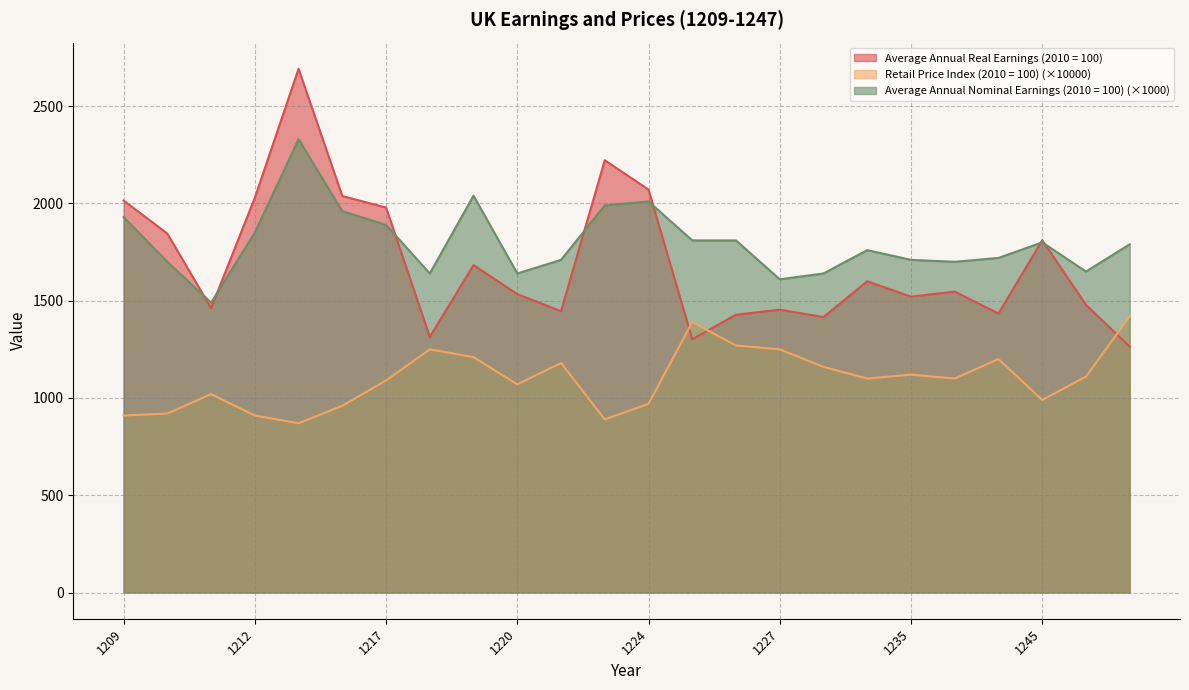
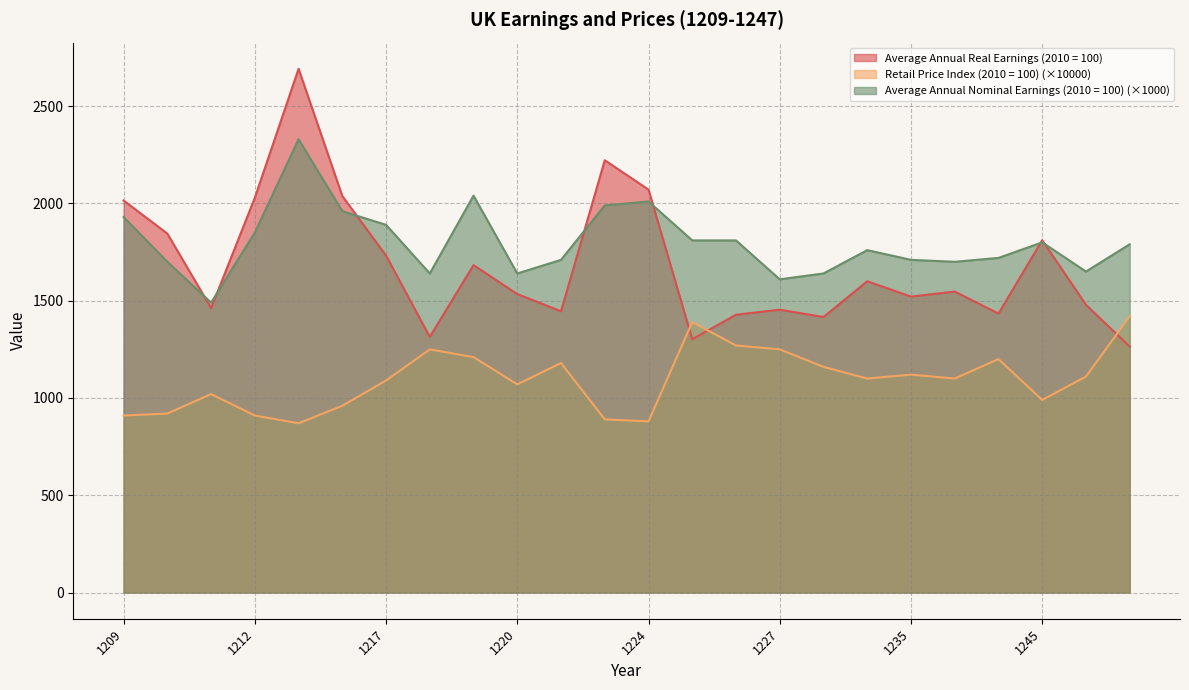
  {
    "Average Annual Real Earnings (2010 = 100)": {
      "1209": 2020,
      "1212": 2030,
-     "1217": 1980,
+     "1217": 1730,
      "1220": 1530,
      "1224": 2070,
      "1227": 1450,
      "1235": 1520
    },
    "Retail Price Index (2010 = 100) (×10000)": {
      "1209": 910,
      "1212": 910,
      "1217": 1090,
      "1220": 1070,
-     "1224": 970,
+     "1224": 880,
      "1227": 1250,
      "1235": 1120,
      "1245": 990
    },
    "Average Annual Nominal Earnings (2010 = 100) (×1000)": {
      "1209": 1930,
      "1212": 1850,
      "1217": 1890,
      "1220": 1640,
      "1224": 2010,
      "1227": 1610,
      "1235": 1710
    }
  }
